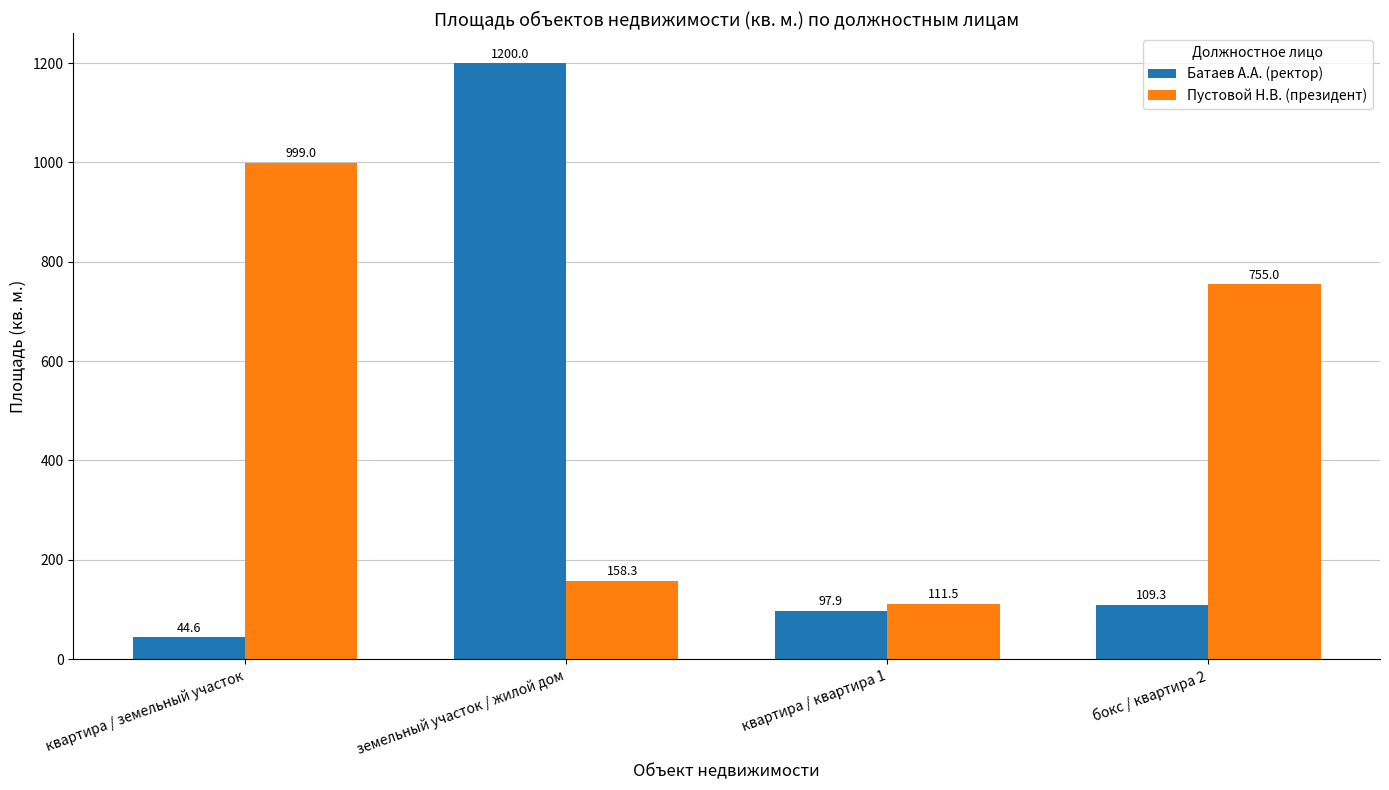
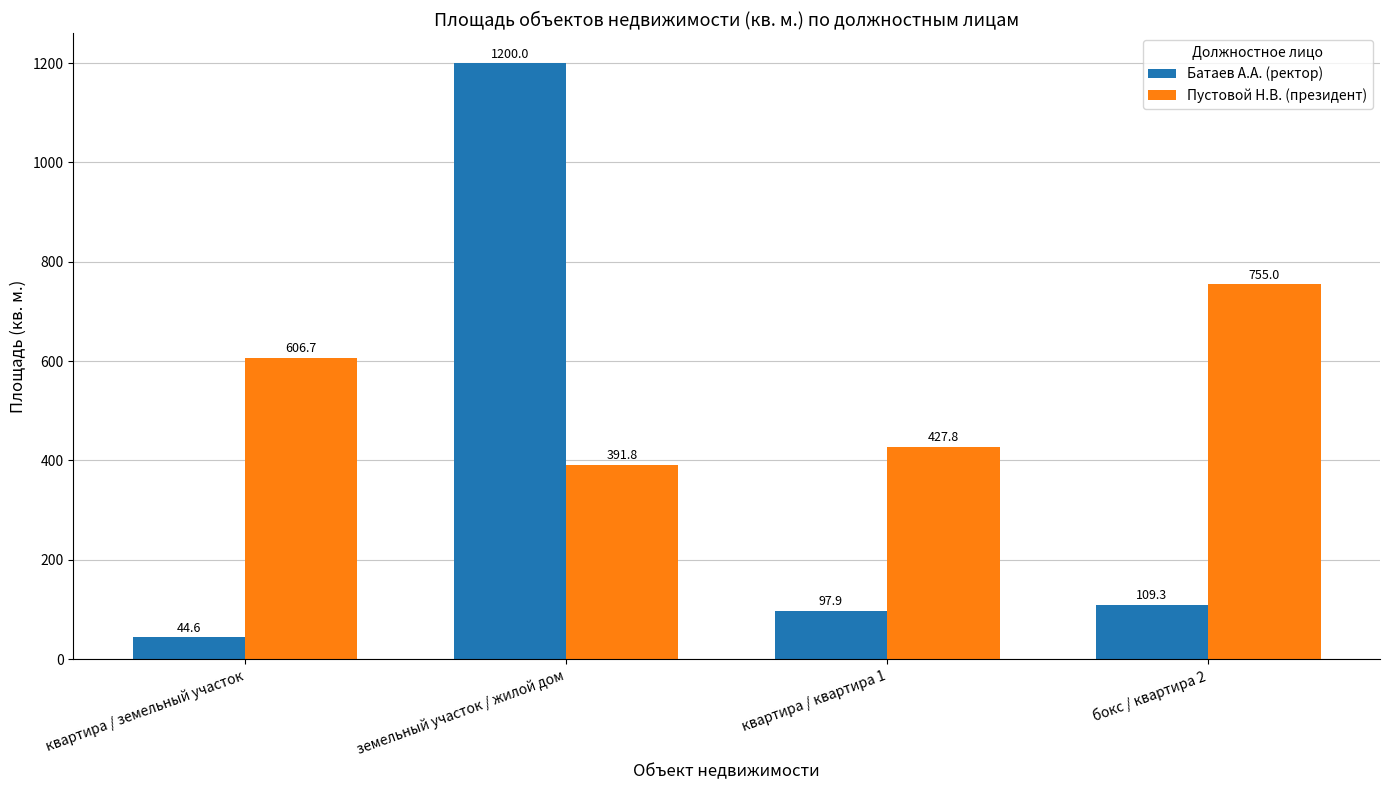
  {
    "Батаев А.А. (ректор)": {
      "квартира / земельный участок": 44.6,
      "земельный участок / жилой дом": 1200.0,
      "квартира / квартира 1": 97.9,
      "бокс / квартира 2": 109.3
    },
    "Пустовой Н.В. (президент)": {
-     "квартира / земельный участок": 999.0,
-     "земельный участок / жилой дом": 158.3,
-     "квартира / квартира 1": 111.5,
+     "квартира / земельный участок": 606.7,
+     "земельный участок / жилой дом": 391.8,
+     "квартира / квартира 1": 427.8,
      "бокс / квартира 2": 755.0
    }
  }
